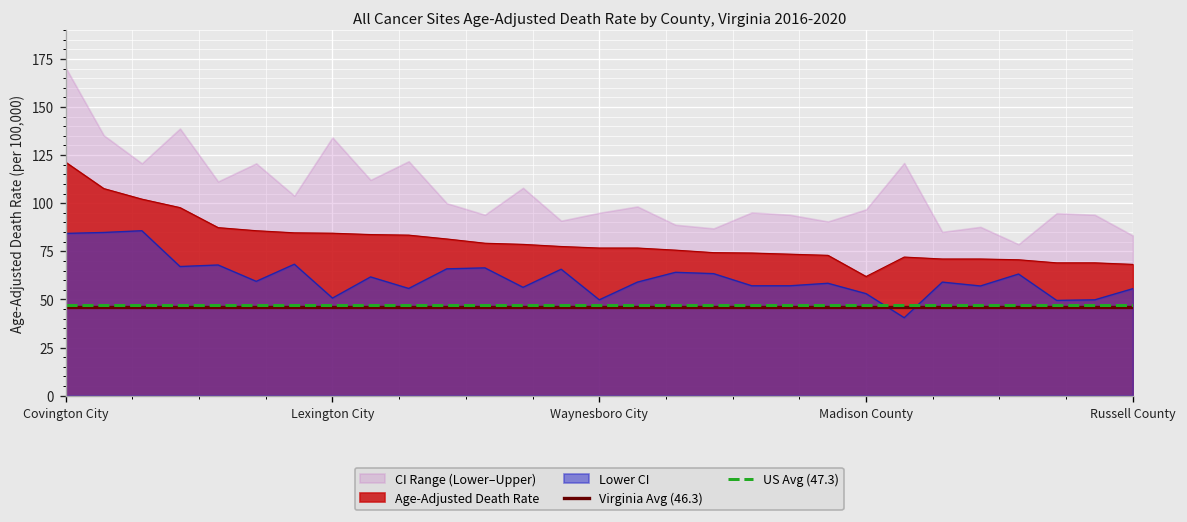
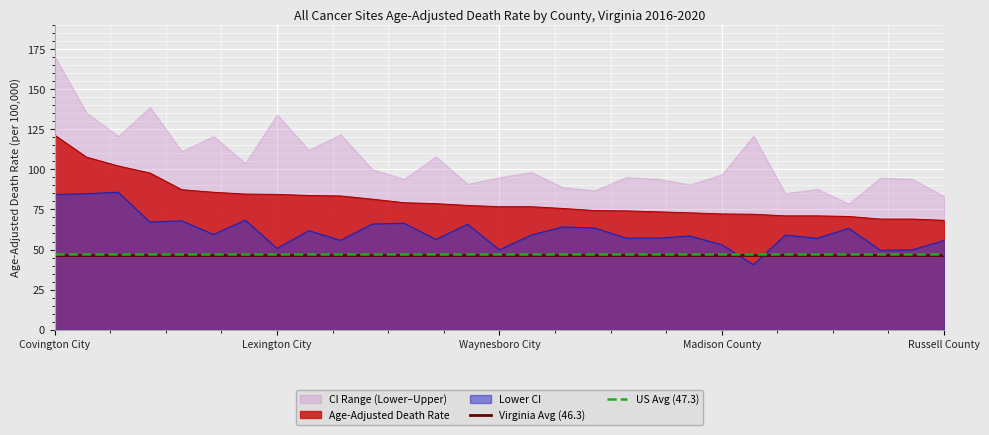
  {
    "Age-Adjusted Death Rate": {
      "Covington City": 121,
      "Lexington City": 84,
      "Waynesboro City": 77,
-     "Madison County": 62,
+     "Madison County": 72,
      "Russell County": 68
    },
    "Lower CI": {
      "Covington City": 84,
      "Lexington City": 51,
      "Waynesboro City": 50,
      "Madison County": 53,
      "Russell County": 56
    }
  }
